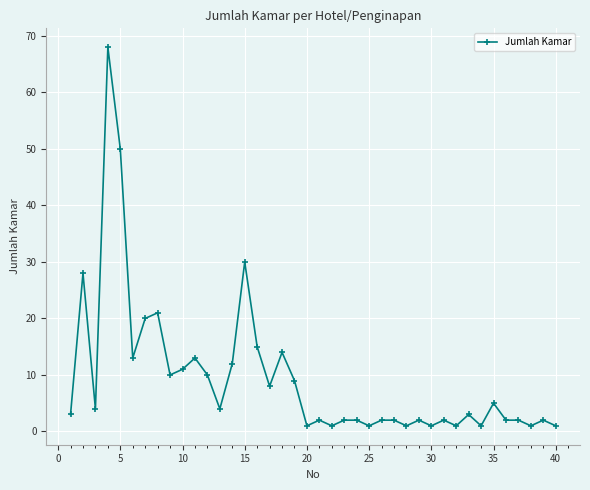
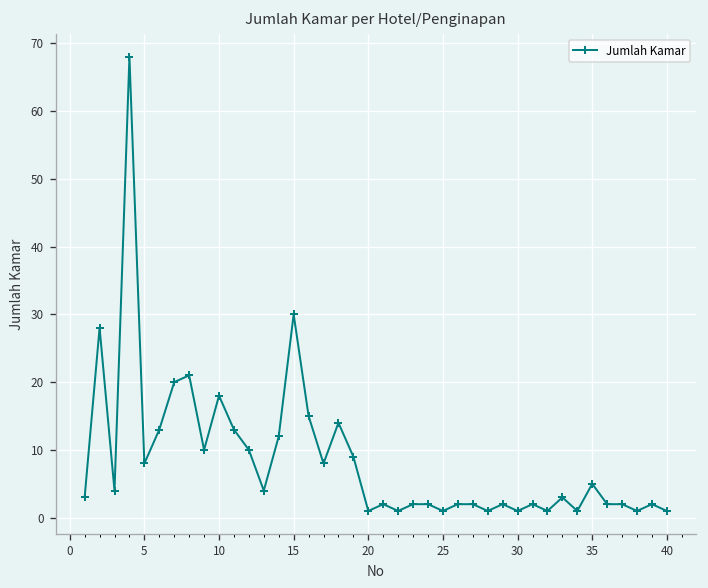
  {
-   "5": 50,
-   "10": 11,
+   "5": 8,
+   "10": 18,
    "15": 30,
    "20": 1,
    "25": 1,
    "30": 1,
    "35": 5,
    "40": 1
  }
